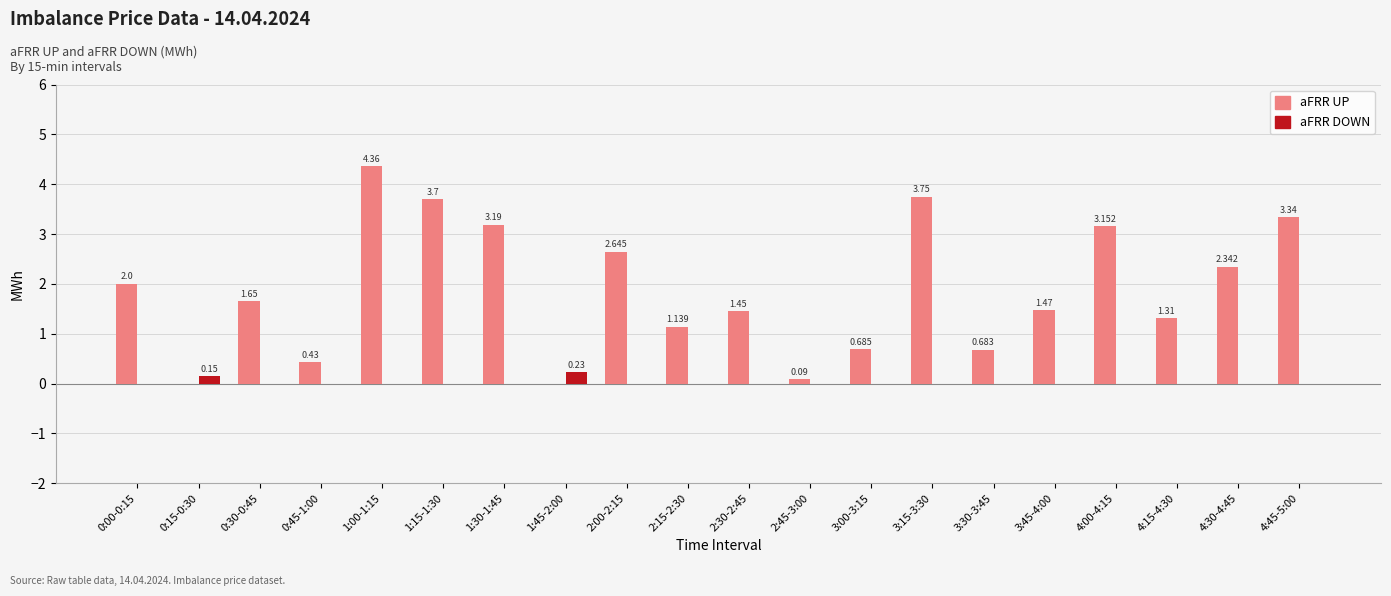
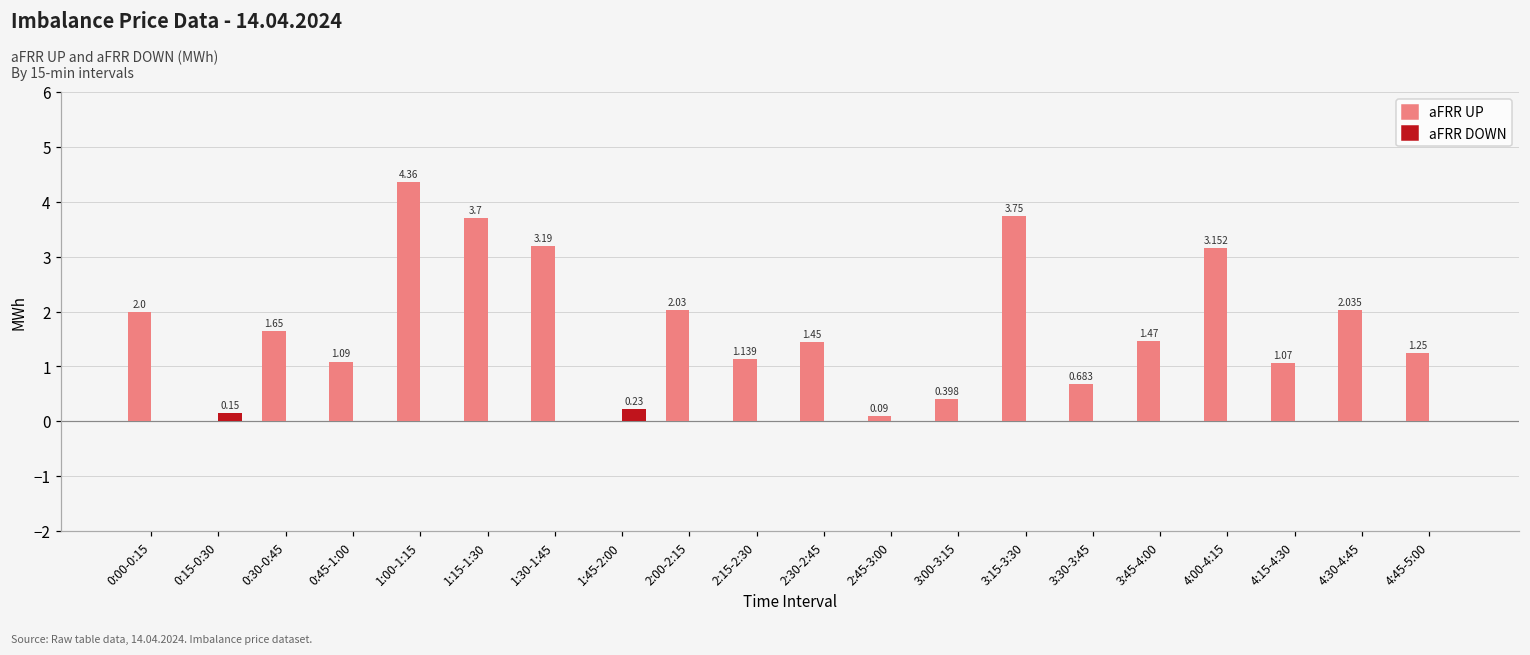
  {
    "aFRR UP": {
      "0:00-0:15": 2.0,
      "0:30-0:45": 1.65,
-     "0:45-1:00": 0.43,
+     "0:45-1:00": 1.09,
      "1:00-1:15": 4.36,
      "1:15-1:30": 3.7,
      "1:30-1:45": 3.19,
-     "2:00-2:15": 2.645,
+     "2:00-2:15": 2.03,
      "2:15-2:30": 1.139,
      "2:30-2:45": 1.45,
      "2:45-3:00": 0.09,
-     "3:00-3:15": 0.685,
+     "3:00-3:15": 0.398,
      "3:15-3:30": 3.75,
      "3:30-3:45": 0.683,
      "3:45-4:00": 1.47,
      "4:00-4:15": 3.152,
-     "4:15-4:30": 1.31,
-     "4:30-4:45": 2.342,
-     "4:45-5:00": 3.34
+     "4:15-4:30": 1.07,
+     "4:30-4:45": 2.035,
+     "4:45-5:00": 1.25
    },
    "aFRR DOWN": {
      "0:15-0:30": 0.15,
      "1:45-2:00": 0.23
    }
  }
